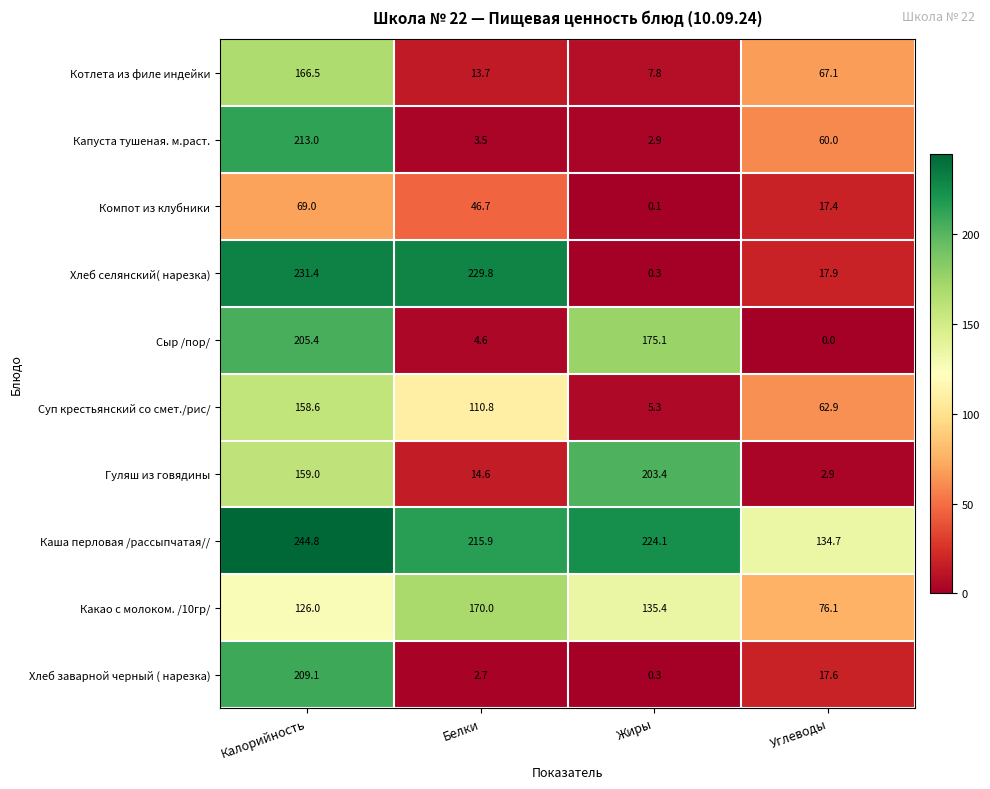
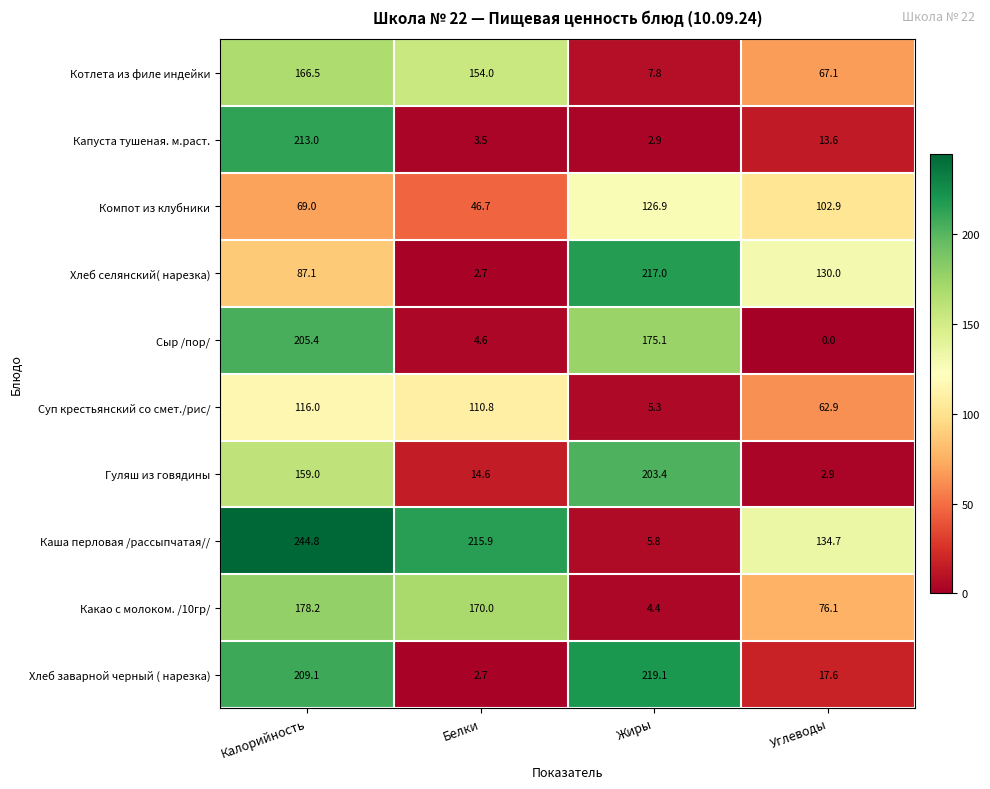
  {
    "Котлета из филе индейки": {
      "Калорийность": 166.5,
-     "Белки": 13.7,
+     "Белки": 154.0,
      "Жиры": 7.8,
      "Углеводы": 67.1
    },
    "Капуста тушеная. м.раст.": {
      "Калорийность": 213.0,
      "Белки": 3.5,
      "Жиры": 2.9,
-     "Углеводы": 60.0
+     "Углеводы": 13.6
    },
    "Компот из клубники": {
      "Калорийность": 69.0,
      "Белки": 46.7,
-     "Жиры": 0.1,
-     "Углеводы": 17.4
+     "Жиры": 126.9,
+     "Углеводы": 102.9
    },
    "Хлеб селянский( нарезка)": {
-     "Калорийность": 231.4,
-     "Белки": 229.8,
-     "Жиры": 0.3,
-     "Углеводы": 17.9
+     "Калорийность": 87.1,
+     "Белки": 2.7,
+     "Жиры": 217.0,
+     "Углеводы": 130.0
    },
    "Сыр /пор/": {
      "Калорийность": 205.4,
      "Белки": 4.6,
      "Жиры": 175.1,
      "Углеводы": 0.0
    },
    "Суп крестьянский со смет./рис/": {
-     "Калорийность": 158.6,
+     "Калорийность": 116.0,
      "Белки": 110.8,
      "Жиры": 5.3,
      "Углеводы": 62.9
    },
    "Гуляш из говядины": {
      "Калорийность": 159.0,
      "Белки": 14.6,
      "Жиры": 203.4,
      "Углеводы": 2.9
    },
    "Каша перловая /рассыпчатая//": {
      "Калорийность": 244.8,
      "Белки": 215.9,
-     "Жиры": 224.1,
+     "Жиры": 5.8,
      "Углеводы": 134.7
    },
    "Какао с молоком. /10гр/": {
-     "Калорийность": 126.0,
+     "Калорийность": 178.2,
      "Белки": 170.0,
-     "Жиры": 135.4,
+     "Жиры": 4.4,
      "Углеводы": 76.1
    },
    "Хлеб заварной черный ( нарезка)": {
      "Калорийность": 209.1,
      "Белки": 2.7,
-     "Жиры": 0.3,
+     "Жиры": 219.1,
      "Углеводы": 17.6
    }
  }
